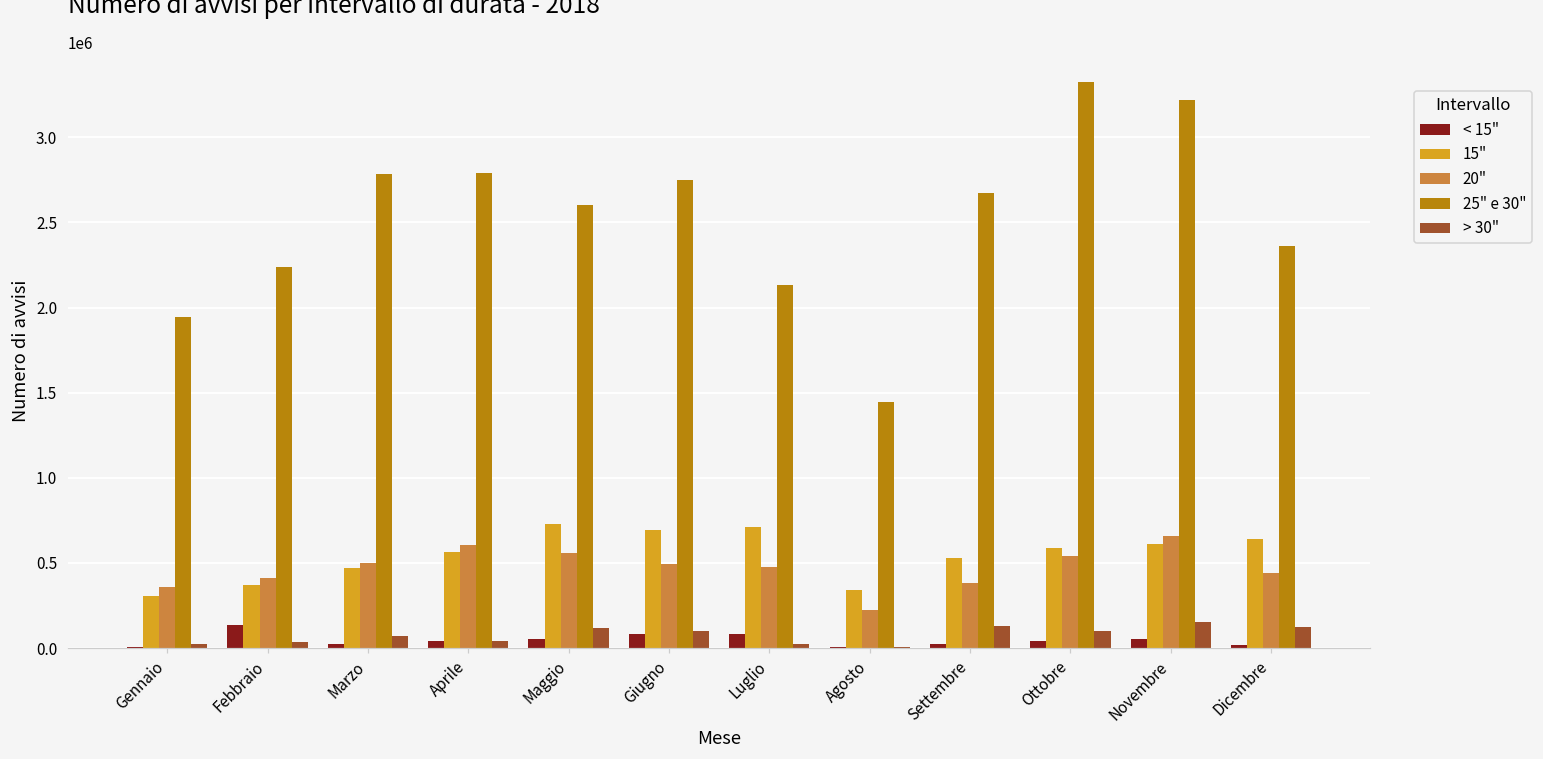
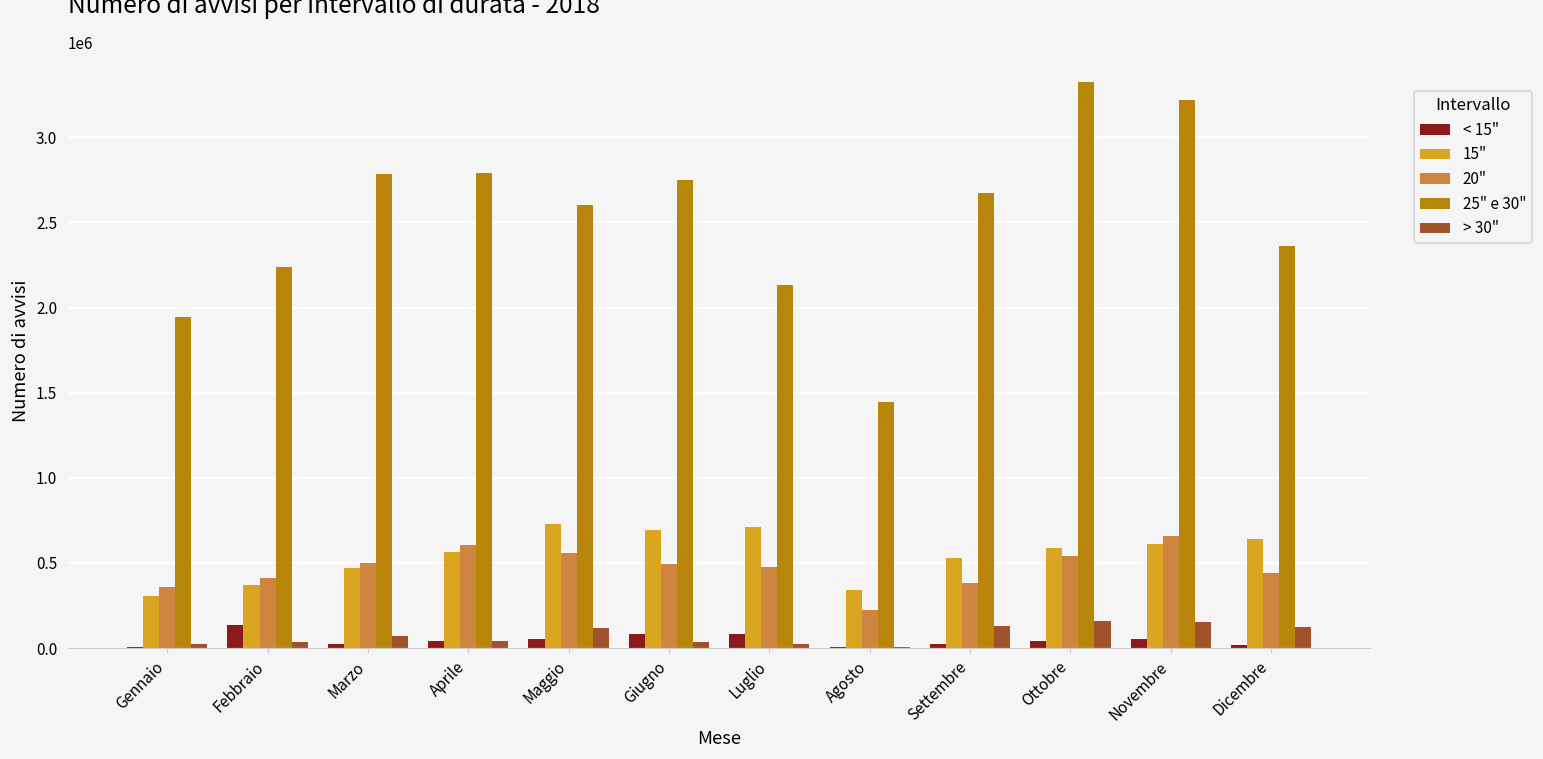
  {
    "< 15\"": {
      "Febbraio": 140000,
      "Marzo": 20000,
      "Aprile": 40000,
      "Maggio": 50000,
      "Giugno": 80000,
      "Luglio": 80000,
      "Settembre": 20000,
      "Ottobre": 40000,
      "Novembre": 50000,
      "Dicembre": 20000
    },
    "> 30\"": {
      "Gennaio": 20000,
      "Febbraio": 30000,
      "Marzo": 70000,
      "Aprile": 40000,
      "Maggio": 120000,
-     "Giugno": 100000,
+     "Giugno": 30000,
      "Luglio": 20000,
      "Settembre": 130000,
-     "Ottobre": 100000,
+     "Ottobre": 160000,
      "Novembre": 160000,
      "Dicembre": 120000
    }
  }
